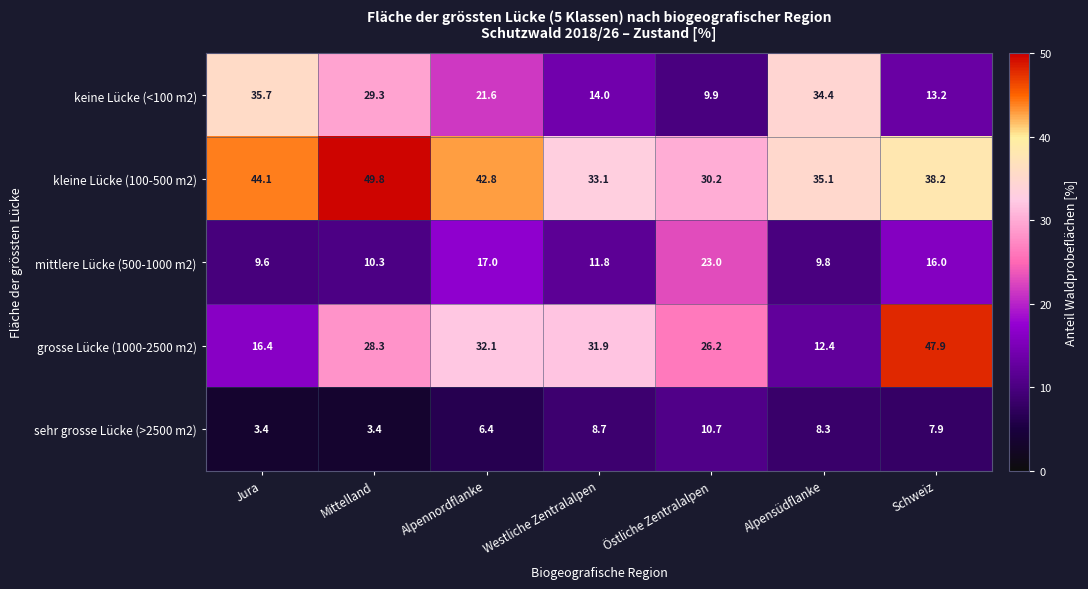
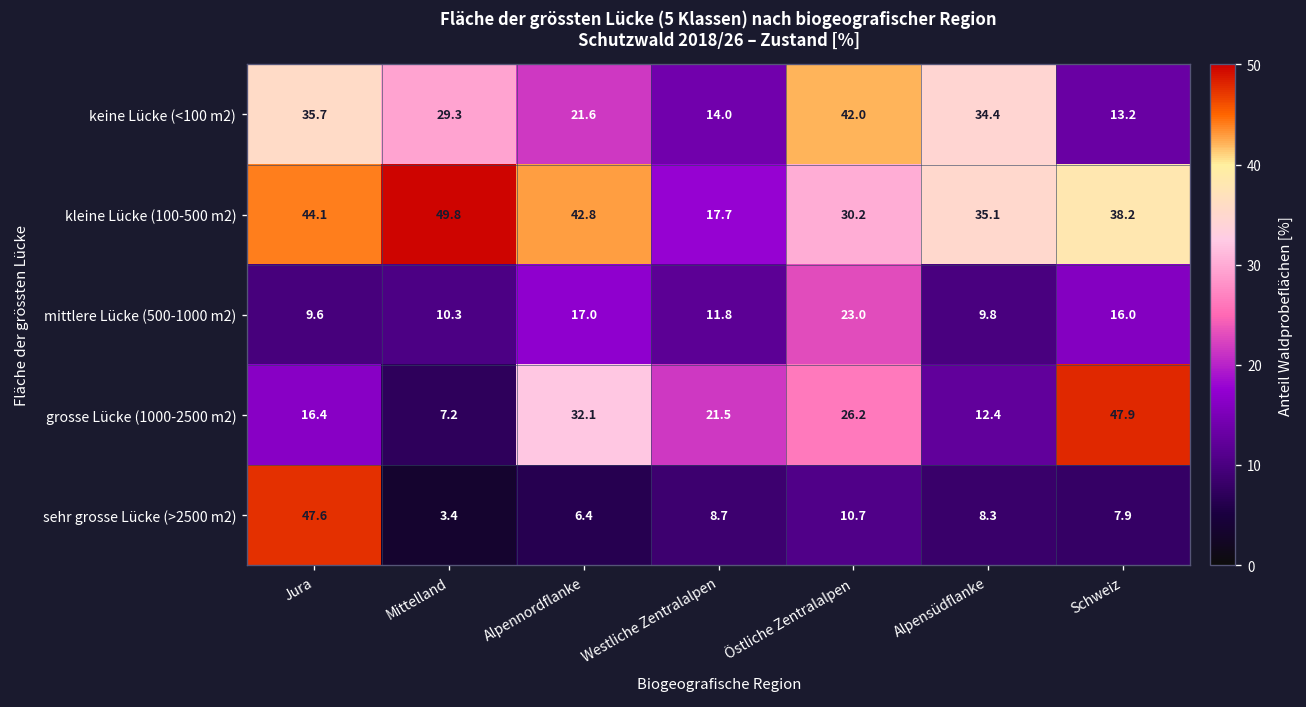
  {
    "keine Lücke (<100 m2)": {
      "Jura": 35.7,
      "Mittelland": 29.3,
      "Alpennordflanke": 21.6,
      "Westliche Zentralalpen": 14.0,
-     "Östliche Zentralalpen": 9.9,
+     "Östliche Zentralalpen": 42.0,
      "Alpensüdflanke": 34.4,
      "Schweiz": 13.2
    },
    "kleine Lücke (100-500 m2)": {
      "Jura": 44.1,
      "Mittelland": 49.8,
      "Alpennordflanke": 42.8,
-     "Westliche Zentralalpen": 33.1,
+     "Westliche Zentralalpen": 17.7,
      "Östliche Zentralalpen": 30.2,
      "Alpensüdflanke": 35.1,
      "Schweiz": 38.2
    },
    "mittlere Lücke (500-1000 m2)": {
      "Jura": 9.6,
      "Mittelland": 10.3,
      "Alpennordflanke": 17.0,
      "Westliche Zentralalpen": 11.8,
      "Östliche Zentralalpen": 23.0,
      "Alpensüdflanke": 9.8,
      "Schweiz": 16.0
    },
    "grosse Lücke (1000-2500 m2)": {
      "Jura": 16.4,
-     "Mittelland": 28.3,
+     "Mittelland": 7.2,
      "Alpennordflanke": 32.1,
-     "Westliche Zentralalpen": 31.9,
+     "Westliche Zentralalpen": 21.5,
      "Östliche Zentralalpen": 26.2,
      "Alpensüdflanke": 12.4,
      "Schweiz": 47.9
    },
    "sehr grosse Lücke (>2500 m2)": {
-     "Jura": 3.4,
+     "Jura": 47.6,
      "Mittelland": 3.4,
      "Alpennordflanke": 6.4,
      "Westliche Zentralalpen": 8.7,
      "Östliche Zentralalpen": 10.7,
      "Alpensüdflanke": 8.3,
      "Schweiz": 7.9
    }
  }
